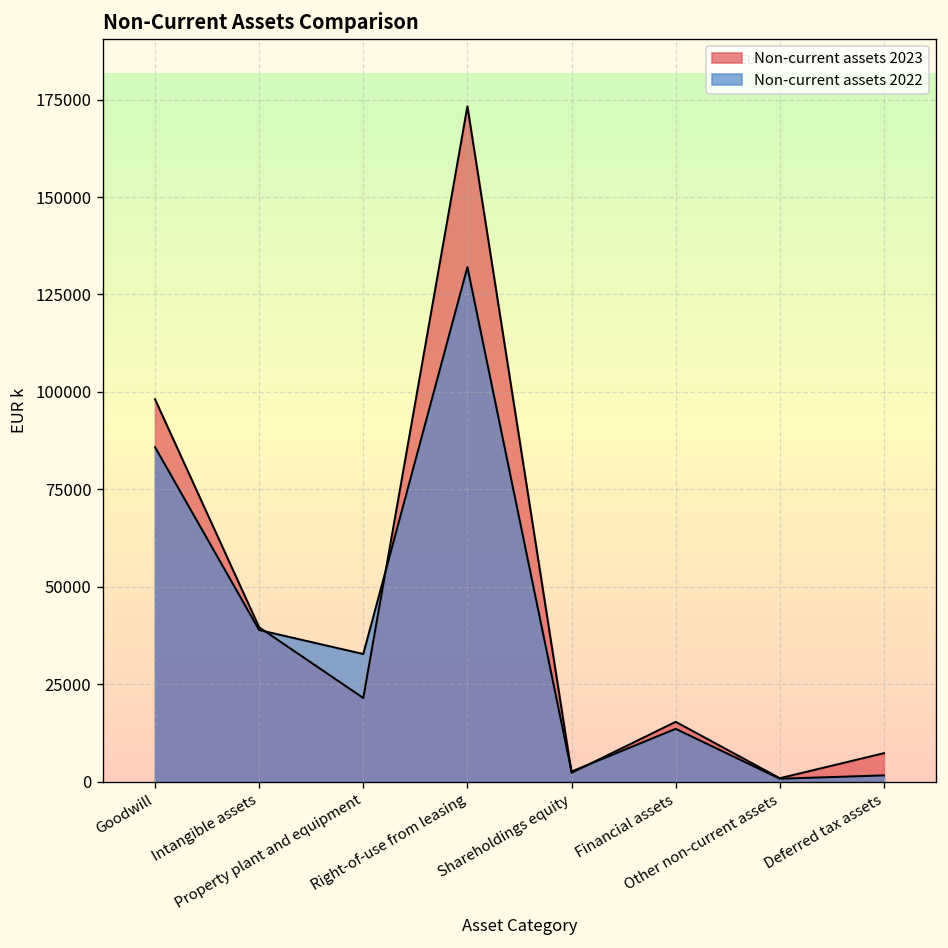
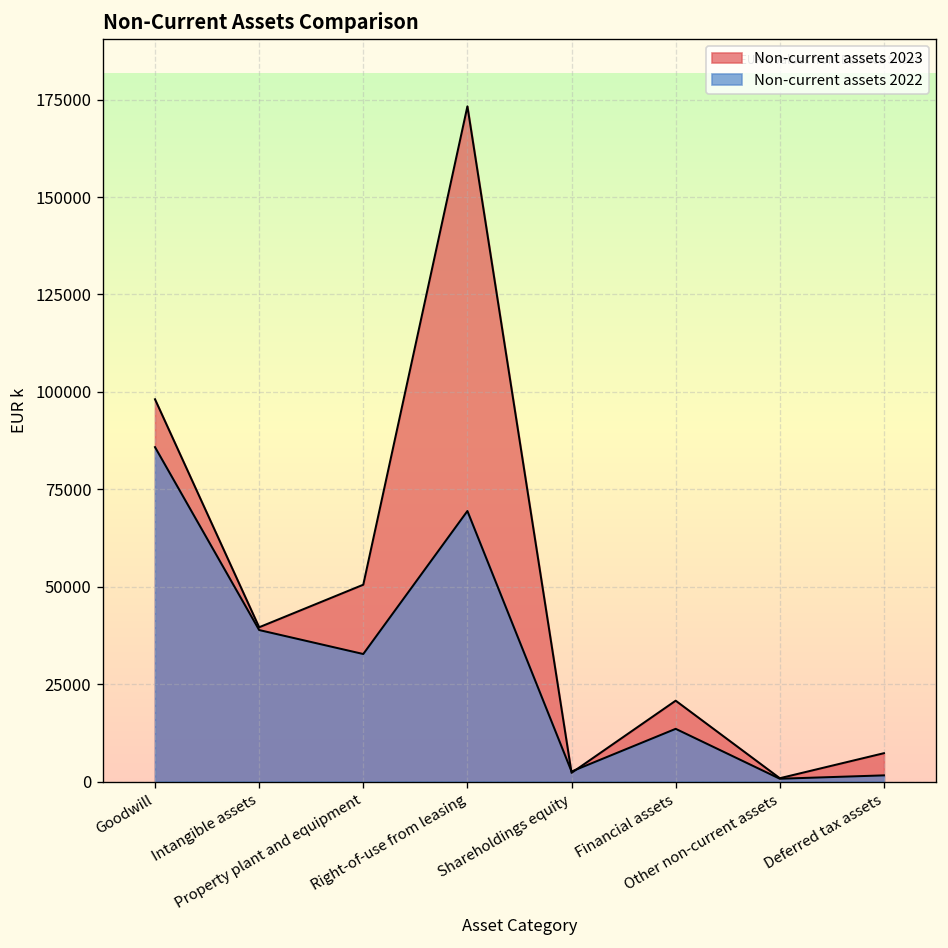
  {
    "Non-current assets 2023": {
      "Goodwill": 98000,
-     "Property plant and equipment": 21000,
+     "Property plant and equipment": 51000,
      "Right-of-use from leasing": 173000,
-     "Financial assets": 15000,
+     "Financial assets": 21000,
      "Deferred tax assets": 7000
    },
    "Non-current assets 2022": {
      "Goodwill": 86000,
      "Property plant and equipment": 33000,
-     "Right-of-use from leasing": 132000,
+     "Right-of-use from leasing": 69000,
      "Financial assets": 14000,
      "Deferred tax assets": 2000
    }
  }
